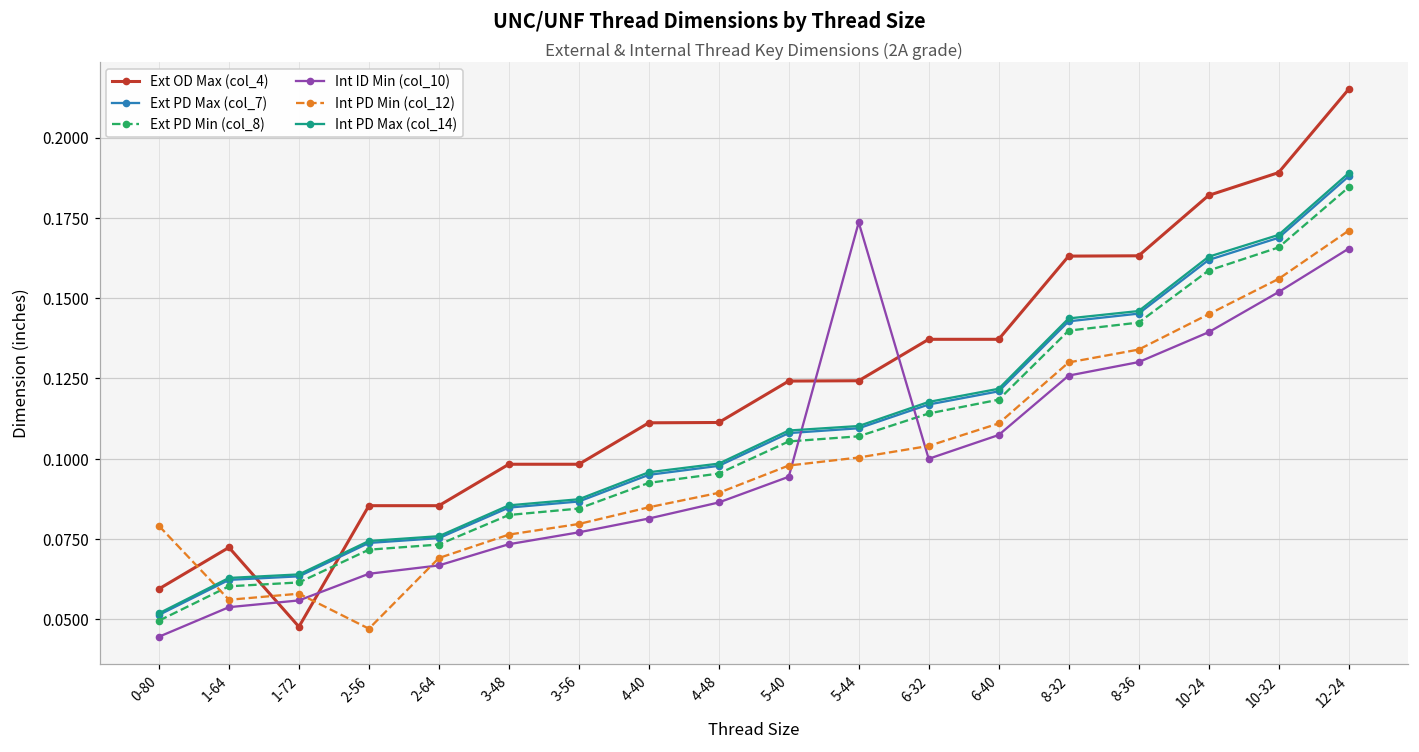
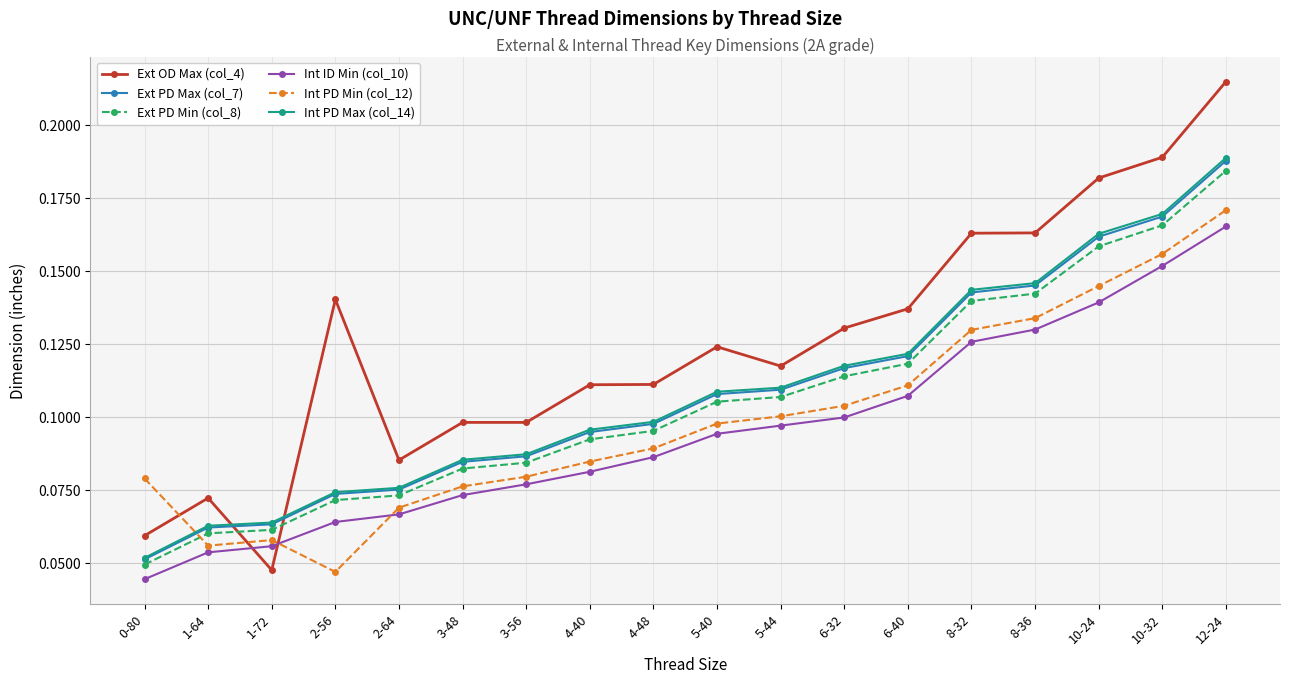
  {
    "Ext OD Max (col_4)": {
      "0-80": 0.060,
      "1-64": 0.072,
      "1-72": 0.048,
-     "2-56": 0.085,
+     "2-56": 0.140,
      "2-64": 0.085,
      "3-48": 0.098,
      "3-56": 0.098,
      "4-40": 0.111,
      "4-48": 0.111,
      "5-40": 0.124,
-     "5-44": 0.124,
-     "6-32": 0.137,
+     "5-44": 0.118,
+     "6-32": 0.131,
      "6-40": 0.137,
      "8-32": 0.163,
      "8-36": 0.163,
      "10-24": 0.182,
      "10-32": 0.189,
      "12-24": 0.215
    },
    "Ext PD Max (col_7)": {
      "8-32": 0.143,
      "10-24": 0.162,
      "10-32": 0.169,
      "12-24": 0.188
    },
    "Int ID Min (col_10)": {
      "0-80": 0.045,
      "1-64": 0.054,
      "1-72": 0.056,
      "2-56": 0.064,
      "2-64": 0.067,
      "3-48": 0.073,
      "3-56": 0.077,
      "4-40": 0.081,
      "4-48": 0.086,
      "5-40": 0.094,
-     "5-44": 0.174,
+     "5-44": 0.097,
      "6-32": 0.100,
      "6-40": 0.107,
      "8-32": 0.126,
      "8-36": 0.130,
      "10-24": 0.139,
      "10-32": 0.152,
      "12-24": 0.165
    },
    "Int PD Min (col_12)": {
      "0-80": 0.079,
      "1-64": 0.056,
      "1-72": 0.058,
      "2-56": 0.047,
      "2-64": 0.069,
      "3-48": 0.076,
      "3-56": 0.080,
      "4-40": 0.085,
      "4-48": 0.089,
      "5-40": 0.098,
      "5-44": 0.100,
      "6-32": 0.104,
      "6-40": 0.111,
      "8-32": 0.130,
      "8-36": 0.134,
      "10-24": 0.145,
      "10-32": 0.156,
      "12-24": 0.171
    }
  }
